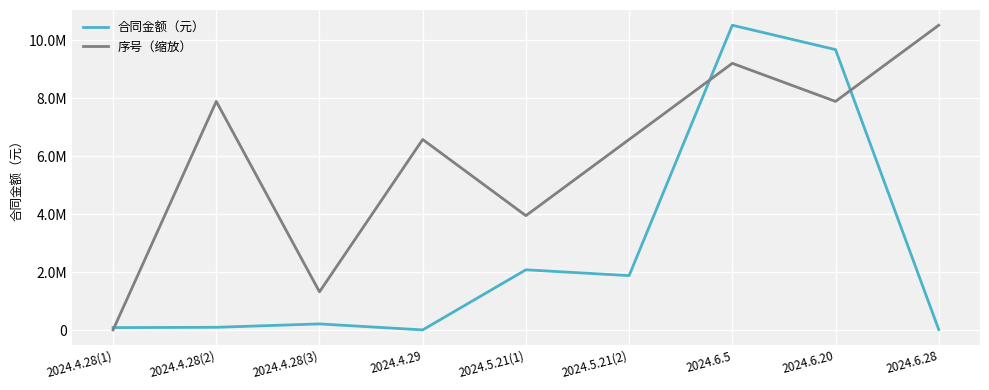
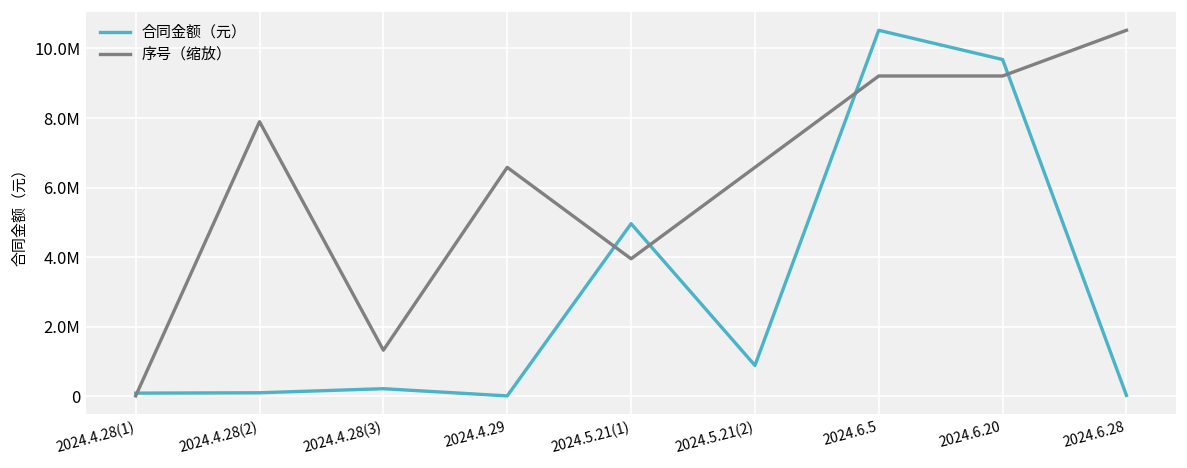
  {
    "合同金额（元）": {
      "2024.4.28(2)": 100000,
      "2024.4.28(3)": 200000,
      "2024.4.29": 0,
-     "2024.5.21(1)": 2100000,
-     "2024.5.21(2)": 1900000,
+     "2024.5.21(1)": 5000000,
+     "2024.5.21(2)": 900000,
      "2024.6.5": 10500000,
      "2024.6.20": 9700000,
      "2024.6.28": 0
    },
    "序号（缩放）": {
      "2024.4.28(2)": 7900000,
      "2024.4.28(3)": 1300000,
      "2024.4.29": 6600000,
      "2024.5.21(1)": 4000000,
      "2024.5.21(2)": 6600000,
      "2024.6.5": 9200000,
-     "2024.6.20": 7900000,
+     "2024.6.20": 9200000,
      "2024.6.28": 10500000
    }
  }
